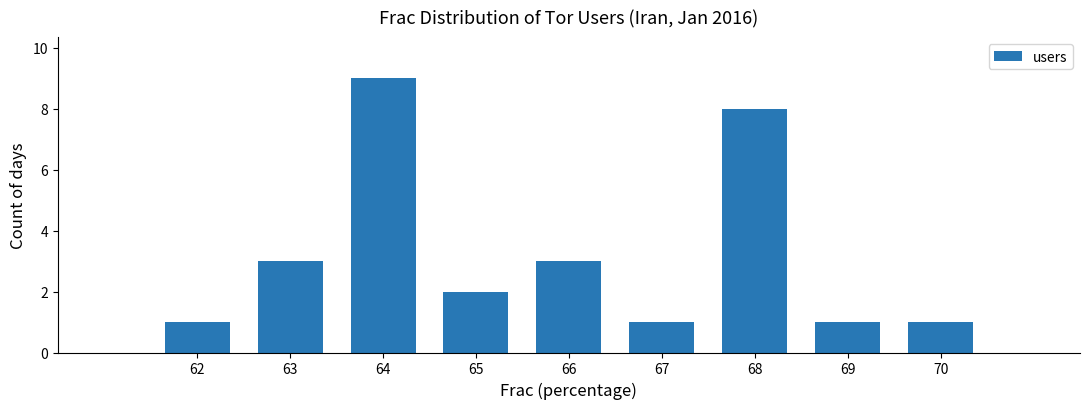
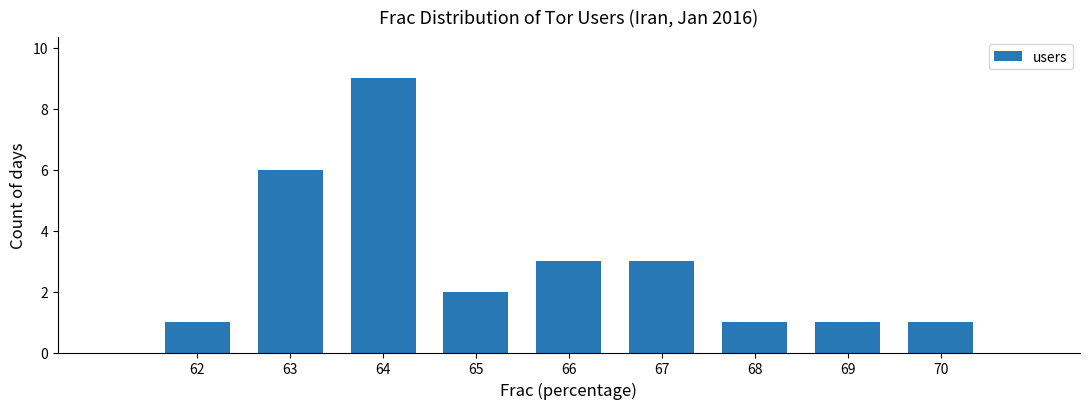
  {
    "62": 1,
-   "63": 3,
+   "63": 6,
    "64": 9,
    "65": 2,
    "66": 3,
-   "67": 1,
-   "68": 8,
+   "67": 3,
+   "68": 1,
    "69": 1,
    "70": 1
  }
